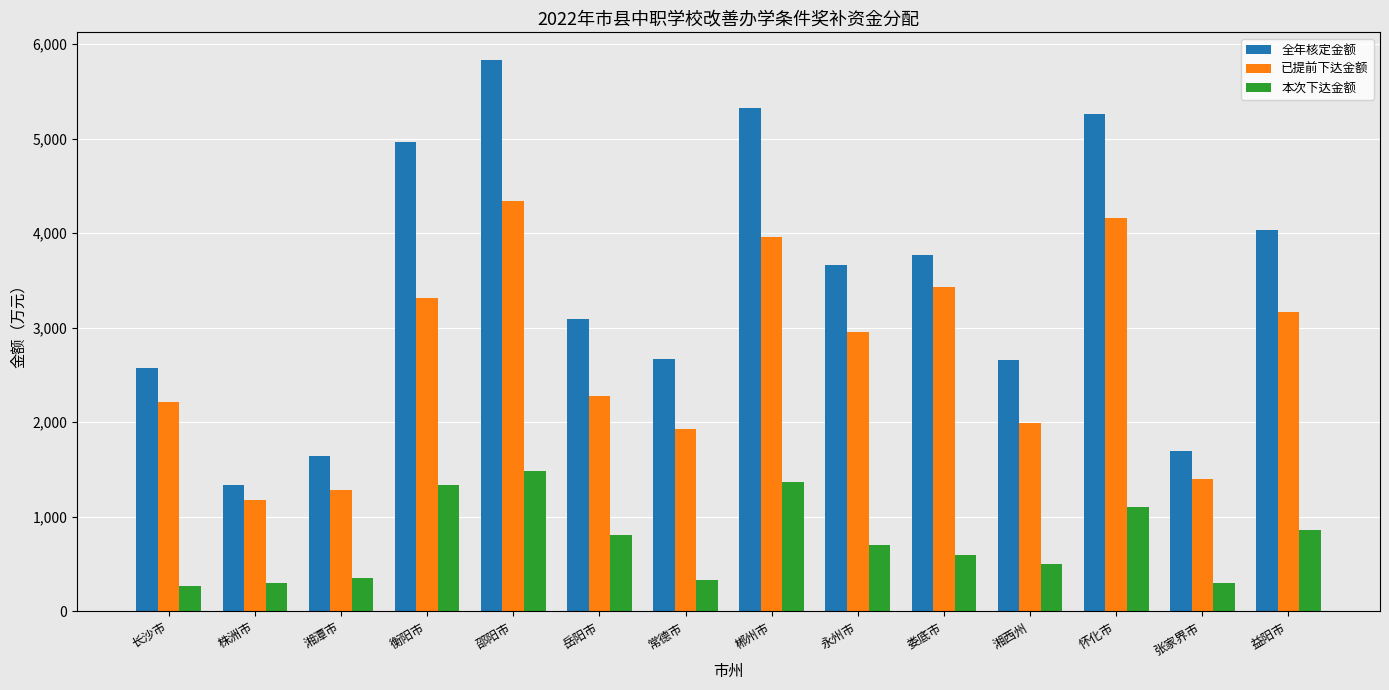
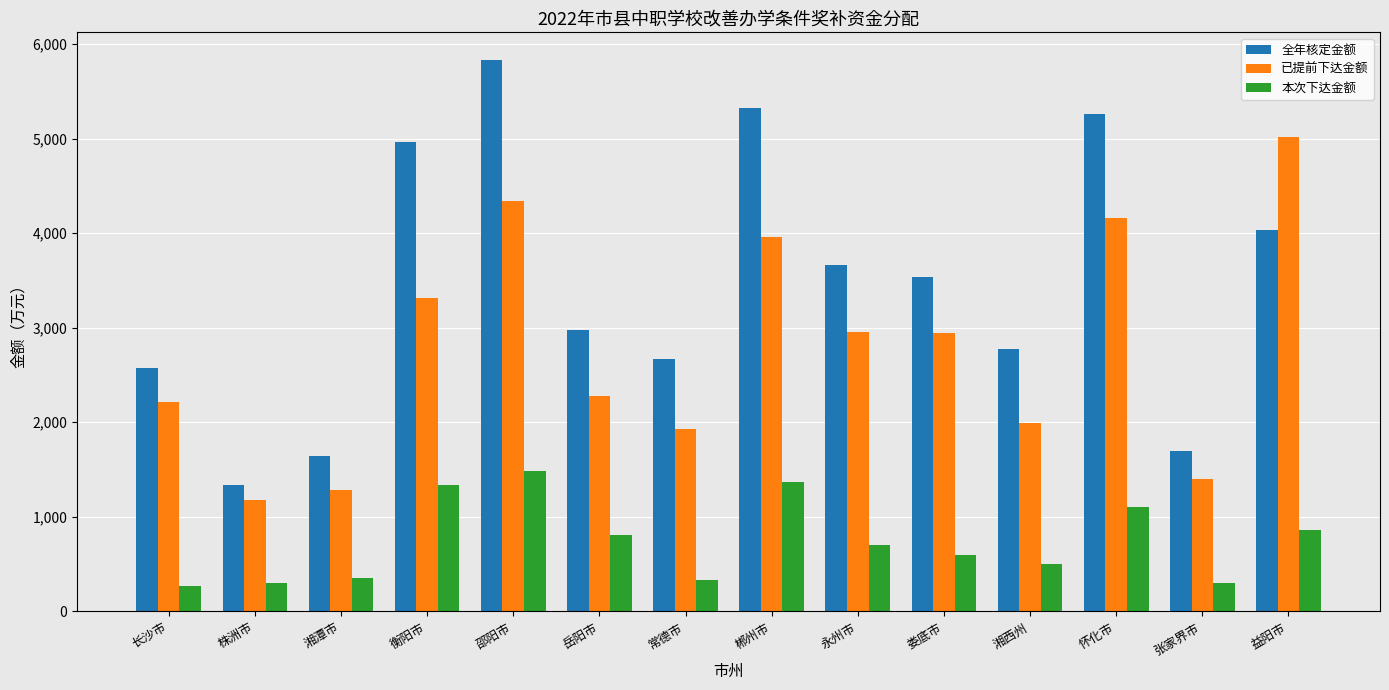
  {
    "全年核定金额": {
      "长沙市": "2,600",
      "株洲市": "1,300",
      "湘潭市": "1,600",
      "衡阳市": "5,000",
      "邵阳市": "5,800",
-     "岳阳市": "3,100",
+     "岳阳市": "3,000",
      "常德市": "2,700",
      "郴州市": "5,300",
      "永州市": "3,700",
-     "娄底市": "3,800",
-     "湘西州": "2,700",
+     "娄底市": "3,500",
+     "湘西州": "2,800",
      "怀化市": "5,300",
      "张家界市": "1,700",
      "益阳市": "4,000"
    },
    "已提前下达金额": {
      "长沙市": "2,200",
      "株洲市": "1,200",
      "湘潭市": "1,300",
      "衡阳市": "3,300",
      "邵阳市": "4,300",
      "岳阳市": "2,300",
      "常德市": "1,900",
      "郴州市": "4,000",
      "永州市": "3,000",
-     "娄底市": "3,400",
+     "娄底市": "2,900",
      "湘西州": "2,000",
      "怀化市": "4,200",
      "张家界市": "1,400",
-     "益阳市": "3,200"
+     "益阳市": "5,000"
    },
    "本次下达金额": {
      "长沙市": "300",
      "株洲市": "300",
      "湘潭市": "400",
      "衡阳市": "1,300",
      "邵阳市": "1,500",
      "岳阳市": "800",
      "常德市": "300",
      "郴州市": "1,400",
      "永州市": "700",
      "娄底市": "600",
      "湘西州": "500",
      "怀化市": "1,100",
      "张家界市": "300",
      "益阳市": "900"
    }
  }
